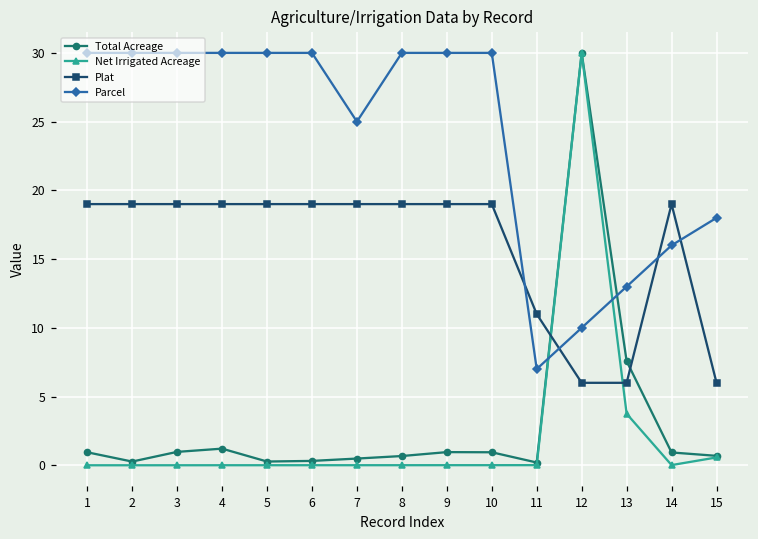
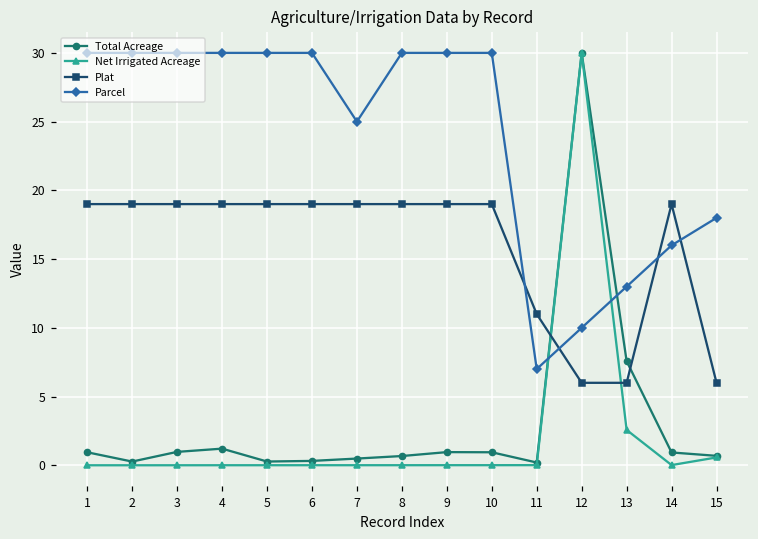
  {
    "Net Irrigated Acreage": {
      "1": 0.0,
      "2": 0.0,
      "3": 0.0,
      "4": 0.0,
      "5": 0.0,
      "6": 0.0,
      "7": 0.0,
      "8": 0.0,
      "9": 0.0,
      "10": 0.0,
-     "13": 3.8,
+     "13": 2.6,
      "14": 0.0
    },
    "Parcel": {
      "4": 30.0,
      "5": 30.0,
      "6": 30.0,
      "7": 25.0,
      "8": 30.0,
      "9": 30.0,
      "10": 30.0,
      "11": 7.0,
      "12": 10.0,
      "13": 13.0,
      "14": 16.0,
      "15": 18.0
    }
  }
